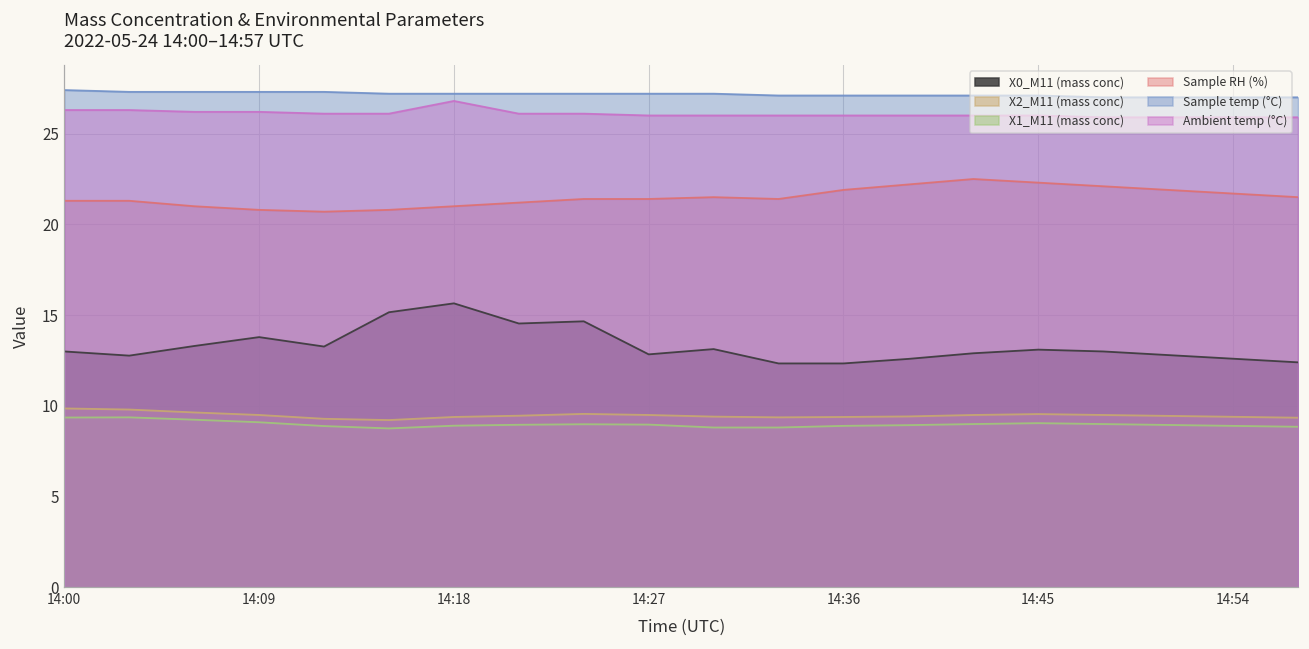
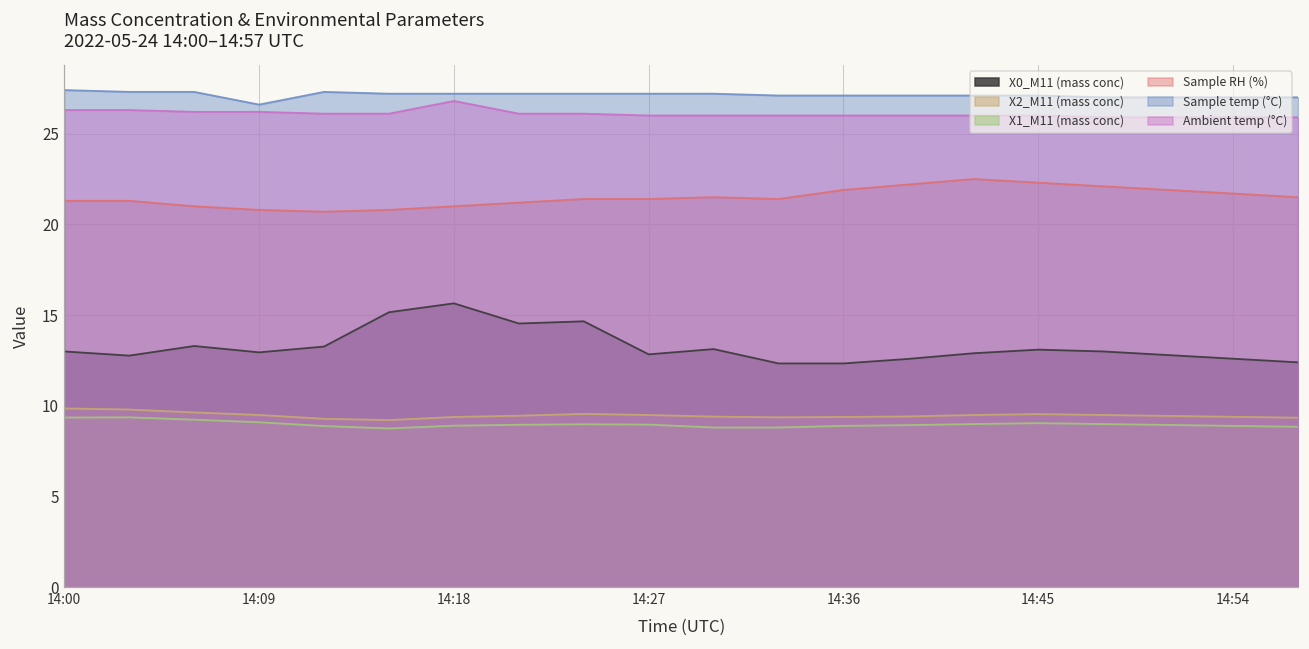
  {
    "X0_M11 (mass conc)": {
      "14:00": 13.0,
-     "14:09": 13.8,
+     "14:09": 13.0,
      "14:18": 15.7,
      "14:27": 12.8,
      "14:36": 12.3,
      "14:45": 13.1,
      "14:54": 12.6
    },
    "Sample temp (°C)": {
      "14:00": 27.4,
-     "14:09": 27.3,
+     "14:09": 26.6,
      "14:18": 27.2,
      "14:27": 27.2,
      "14:36": 27.1
    },
    "Ambient temp (°C)": {
      "14:00": 26.3,
      "14:09": 26.2,
      "14:18": 26.8,
      "14:27": 26.0,
      "14:36": 26.0
    }
  }
